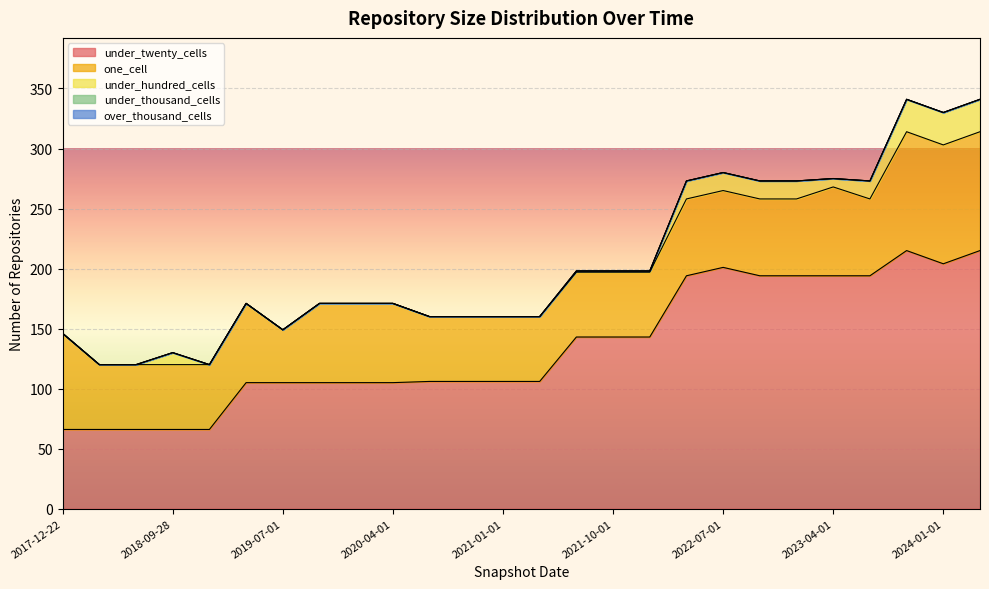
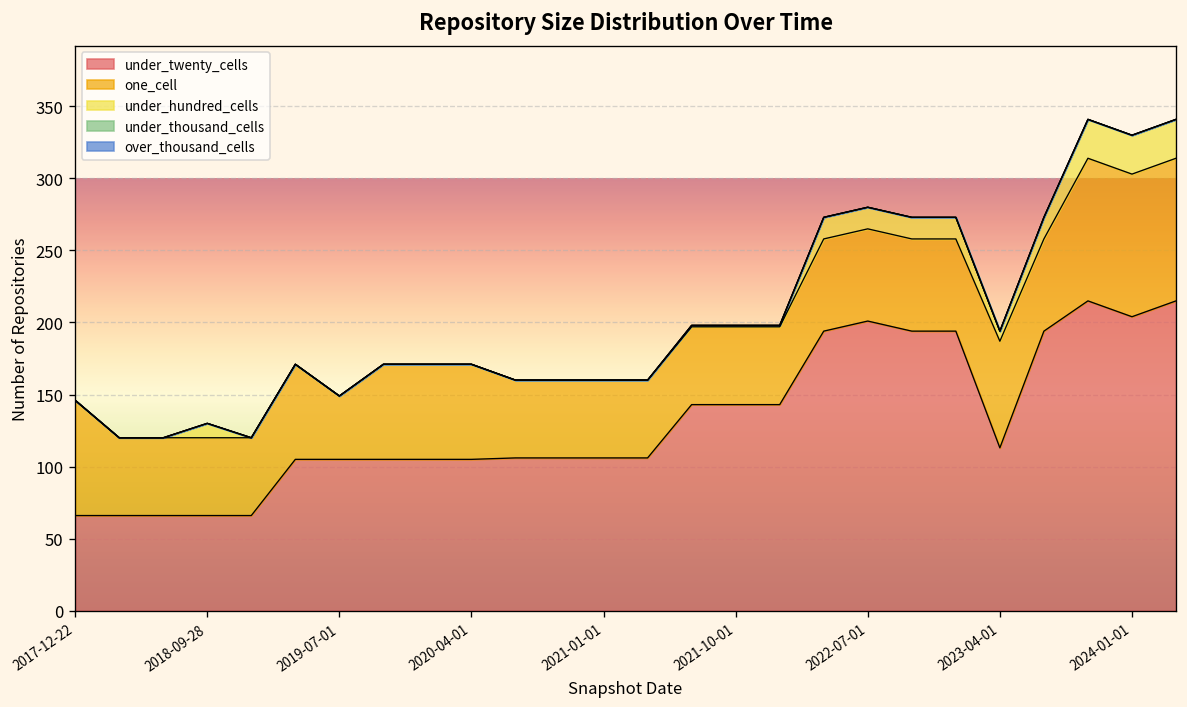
  {
    "under_twenty_cells": {
      "2017-12-22": 66,
      "2018-09-28": 66,
      "2019-07-01": 105,
      "2020-04-01": 105,
      "2021-01-01": 106,
      "2021-10-01": 143,
      "2022-07-01": 201,
-     "2023-04-01": 194,
+     "2023-04-01": 113,
      "2024-01-01": 204
    },
    "one_cell": {
      "2018-09-28": 54,
      "2022-07-01": 64,
      "2023-04-01": 74,
      "2024-01-01": 99
    }
  }
